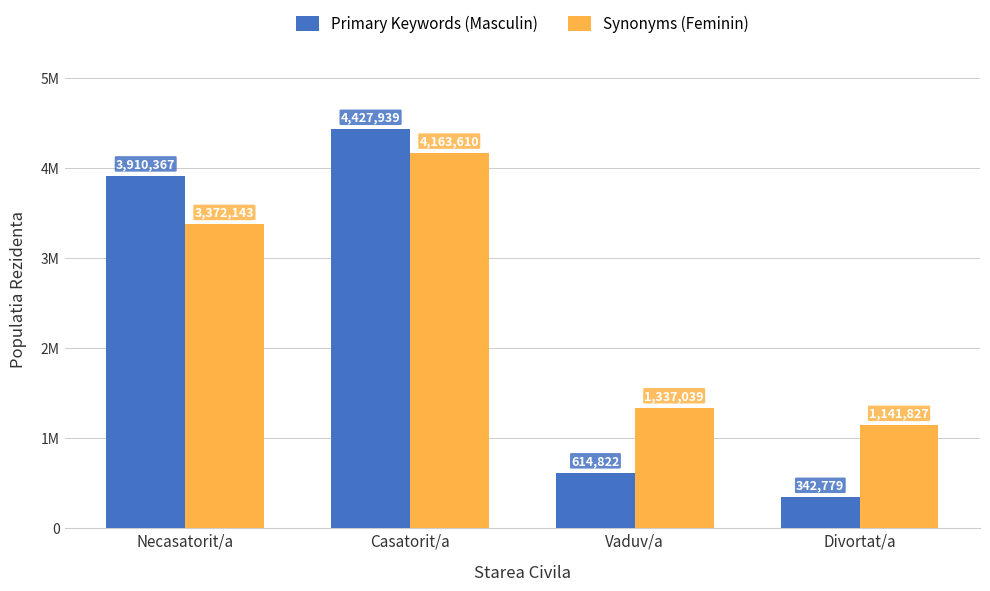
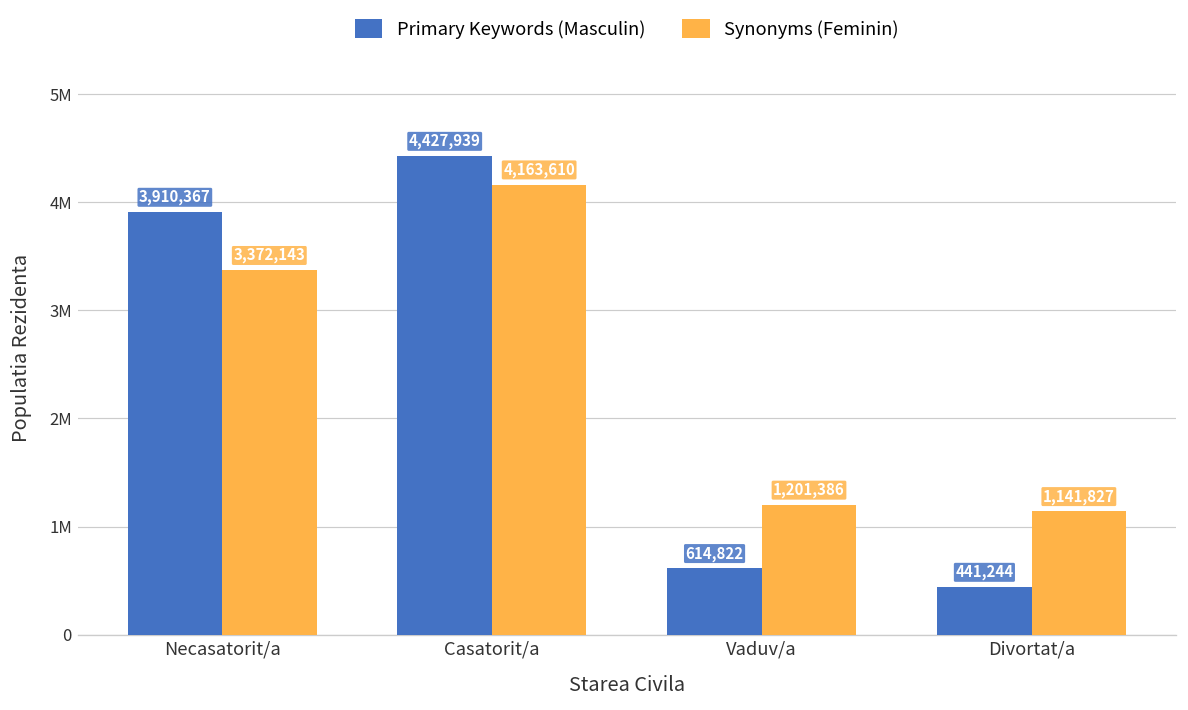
  {
    "Primary Keywords (Masculin)": {
-     "Divortat/a": "342,779"
+     "Divortat/a": "441,244"
    },
    "Synonyms (Feminin)": {
-     "Vaduv/a": "1,337,039"
+     "Vaduv/a": "1,201,386"
    }
  }
